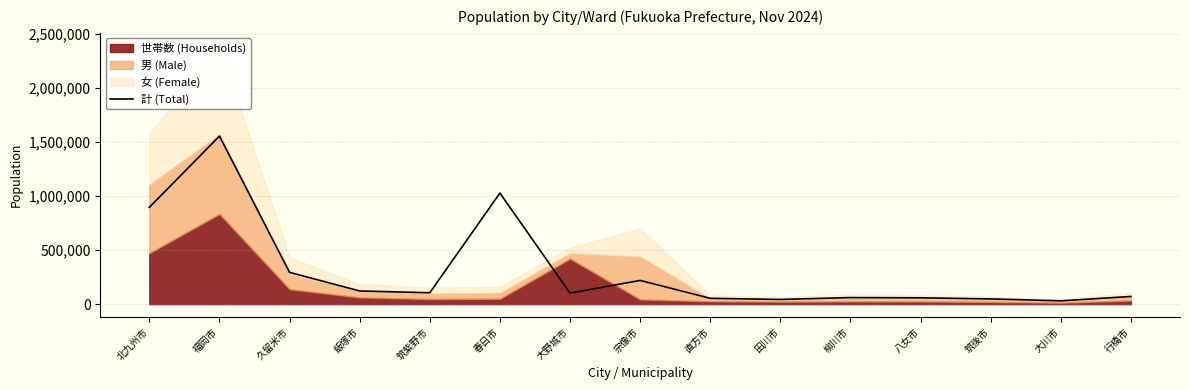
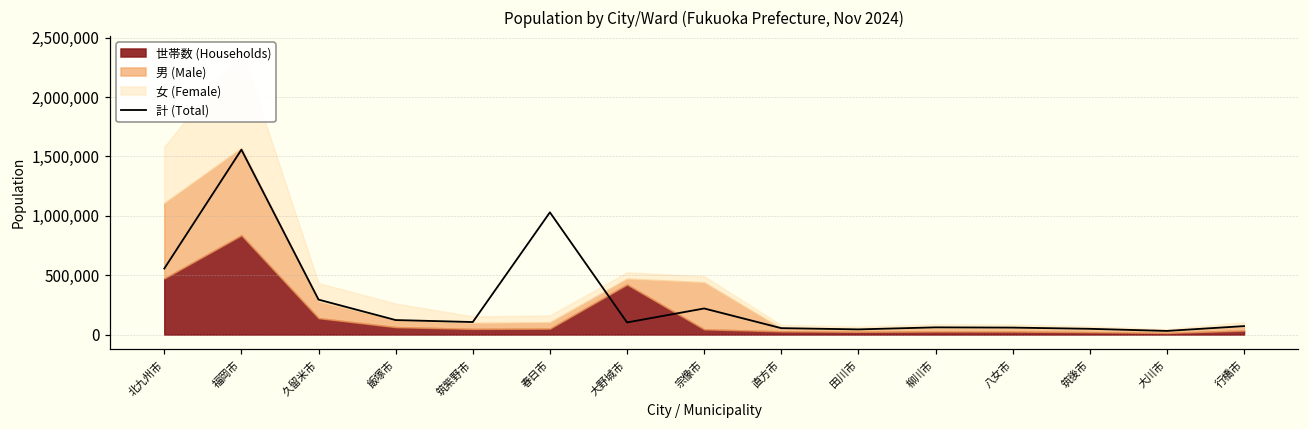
  {
    "計 (Total)": {
-     "北九州市": "900,000",
+     "北九州市": "560,000",
      "春日市": "1,030,000",
      "大野城市": "100,000",
      "宗像市": "220,000"
    },
    "世帯数 (Households)": {
      "北九州市": "470,000",
      "福岡市": "840,000",
      "久留米市": "140,000",
      "飯塚市": "60,000",
      "筑紫野市": "50,000",
      "春日市": "50,000",
      "大野城市": "420,000",
      "宗像市": "40,000",
      "直方市": "30,000",
      "柳川市": "30,000",
      "八女市": "30,000",
      "行橋市": "30,000"
    },
    "男 (Male)": {
      "北九州市": "630,000",
      "春日市": "50,000",
      "大野城市": "50,000",
      "宗像市": "400,000"
    },
    "女 (Female)": {
      "北九州市": "470,000",
      "久留米市": "150,000",
-     "飯塚市": "60,000",
+     "飯塚市": "140,000",
      "筑紫野市": "60,000",
      "春日市": "60,000",
      "大野城市": "50,000",
-     "宗像市": "260,000",
+     "宗像市": "50,000",
      "直方市": "30,000",
      "柳川市": "30,000",
      "八女市": "30,000",
      "行橋市": "40,000"
    }
  }
